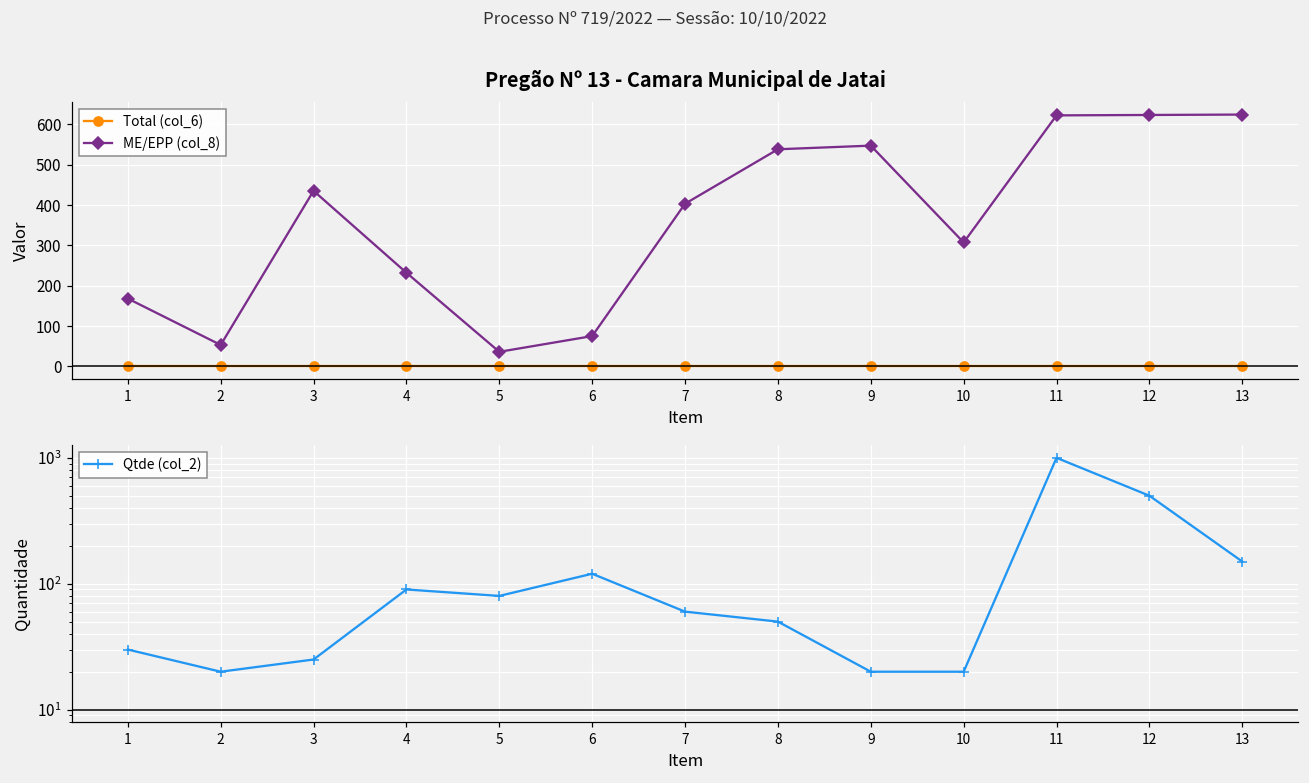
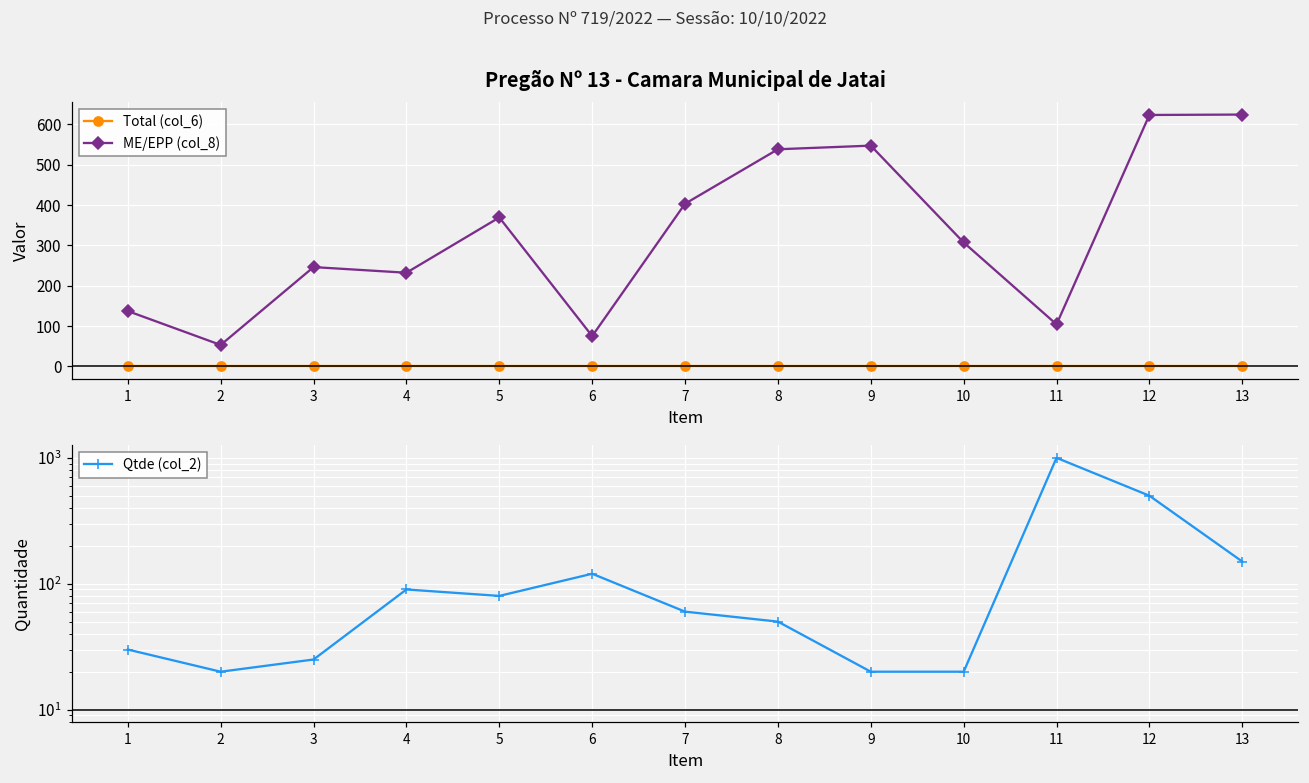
  {
    "Pregão Nº 13 - Camara Municipal de Jatai": {
      "Total (col_6)": {
        "1": 0,
        "2": 0,
        "3": 0,
        "4": 0,
        "5": 0,
        "6": 0,
        "7": 0,
        "8": 0,
        "9": 0,
        "10": 0,
        "11": 0,
        "12": 0,
        "13": 0
      },
      "ME/EPP (col_8)": {
-       "1": 170,
+       "1": 140,
        "2": 50,
-       "3": 440,
+       "3": 250,
        "4": 230,
-       "5": 40,
+       "5": 370,
        "6": 80,
        "7": 400,
        "8": 540,
        "9": 550,
        "10": 310,
-       "11": 620,
+       "11": 100,
        "12": 620,
        "13": 620
      }
    }
  }
